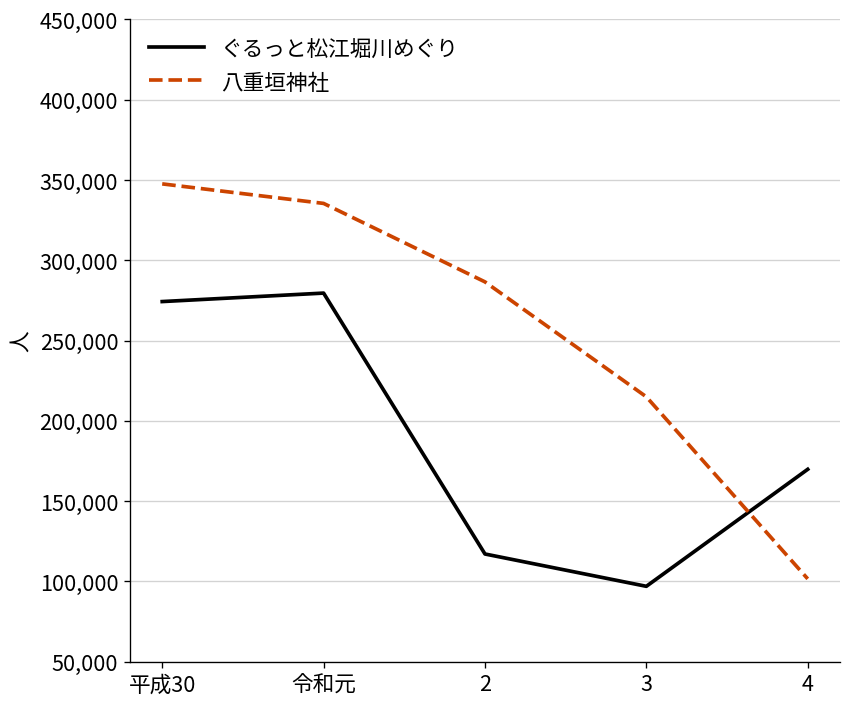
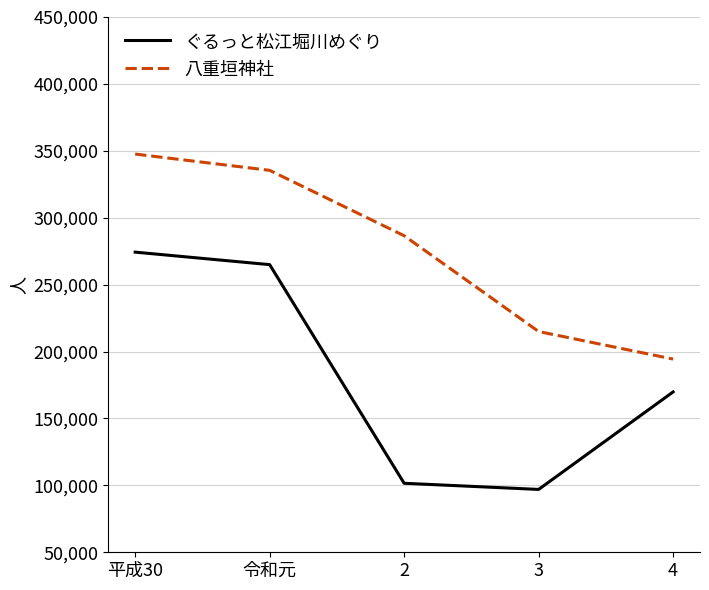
  {
    "ぐるっと松江堀川めぐり": {
      "平成30": "274,000",
-     "令和元": "280,000",
-     "2": "117,000",
+     "令和元": "265,000",
+     "2": "102,000",
      "3": "97,000",
      "4": "170,000"
    },
    "八重垣神社": {
      "平成30": "348,000",
      "令和元": "335,000",
      "2": "287,000",
      "3": "215,000",
-     "4": "102,000"
+     "4": "194,000"
    }
  }
